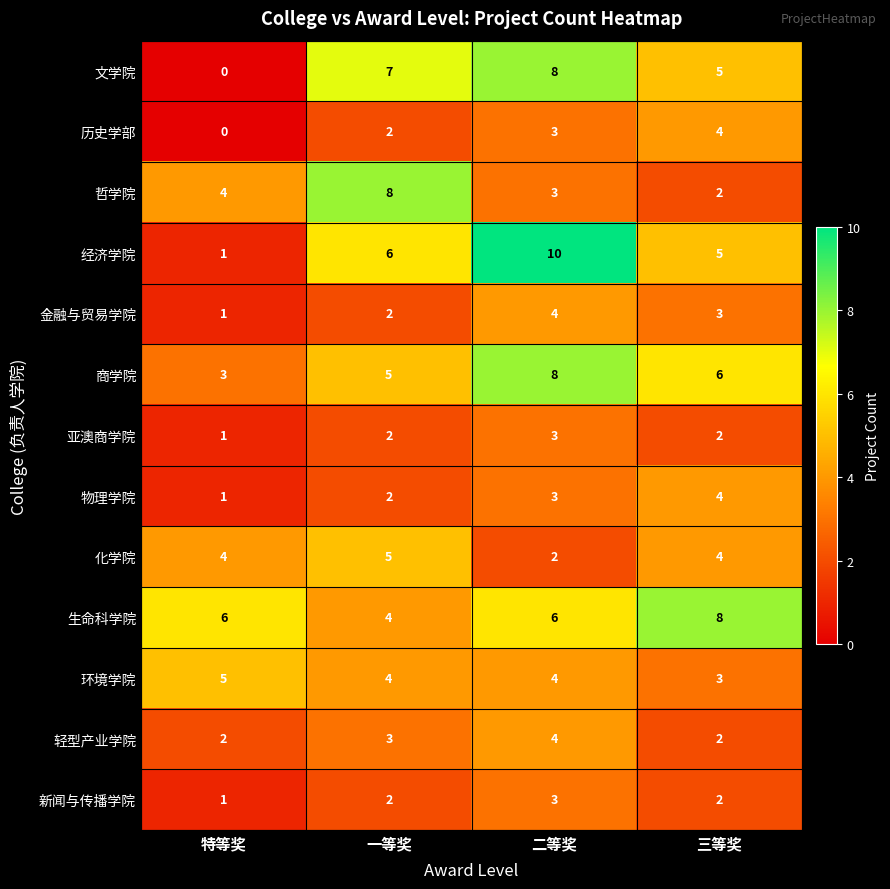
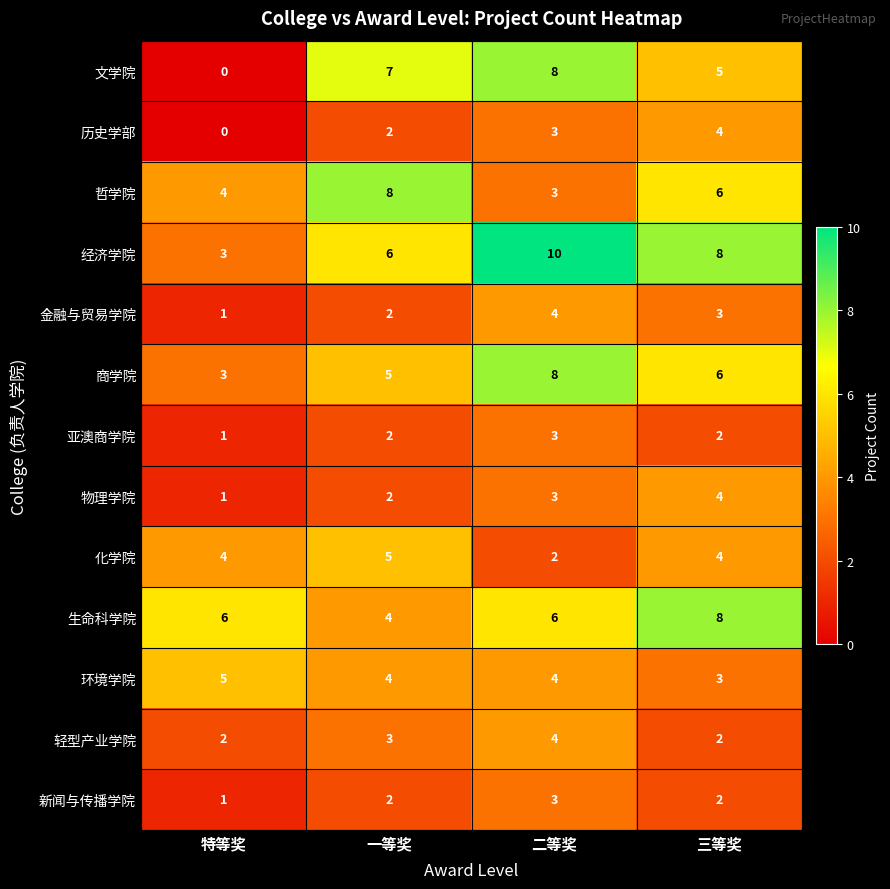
  {
    "文学院": {
      "特等奖": 0,
      "一等奖": 7,
      "二等奖": 8,
      "三等奖": 5
    },
    "历史学部": {
      "特等奖": 0,
      "一等奖": 2,
      "二等奖": 3,
      "三等奖": 4
    },
    "哲学院": {
      "特等奖": 4,
      "一等奖": 8,
      "二等奖": 3,
-     "三等奖": 2
+     "三等奖": 6
    },
    "经济学院": {
-     "特等奖": 1,
+     "特等奖": 3,
      "一等奖": 6,
      "二等奖": 10,
-     "三等奖": 5
+     "三等奖": 8
    },
    "金融与贸易学院": {
      "特等奖": 1,
      "一等奖": 2,
      "二等奖": 4,
      "三等奖": 3
    },
    "商学院": {
      "特等奖": 3,
      "一等奖": 5,
      "二等奖": 8,
      "三等奖": 6
    },
    "亚澳商学院": {
      "特等奖": 1,
      "一等奖": 2,
      "二等奖": 3,
      "三等奖": 2
    },
    "物理学院": {
      "特等奖": 1,
      "一等奖": 2,
      "二等奖": 3,
      "三等奖": 4
    },
    "化学院": {
      "特等奖": 4,
      "一等奖": 5,
      "二等奖": 2,
      "三等奖": 4
    },
    "生命科学院": {
      "特等奖": 6,
      "一等奖": 4,
      "二等奖": 6,
      "三等奖": 8
    },
    "环境学院": {
      "特等奖": 5,
      "一等奖": 4,
      "二等奖": 4,
      "三等奖": 3
    },
    "轻型产业学院": {
      "特等奖": 2,
      "一等奖": 3,
      "二等奖": 4,
      "三等奖": 2
    },
    "新闻与传播学院": {
      "特等奖": 1,
      "一等奖": 2,
      "二等奖": 3,
      "三等奖": 2
    }
  }
